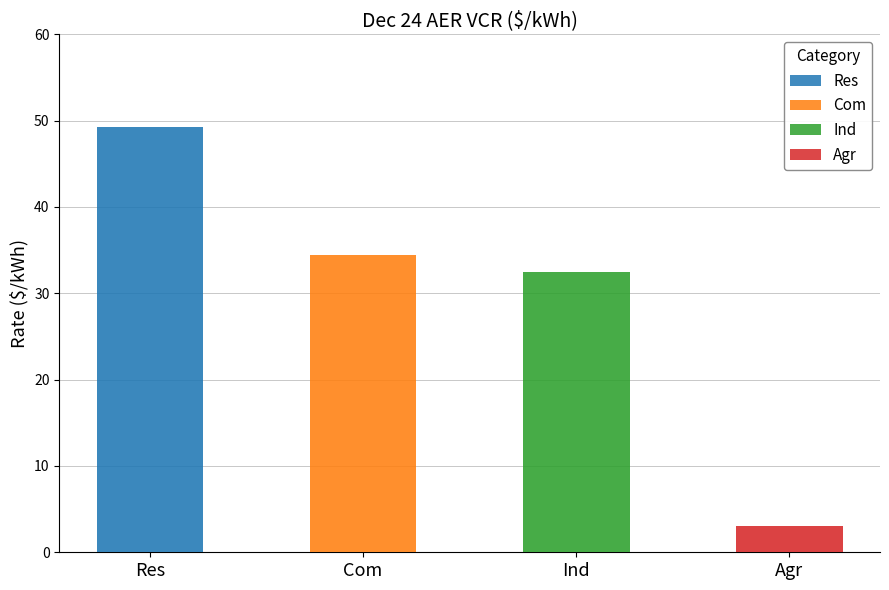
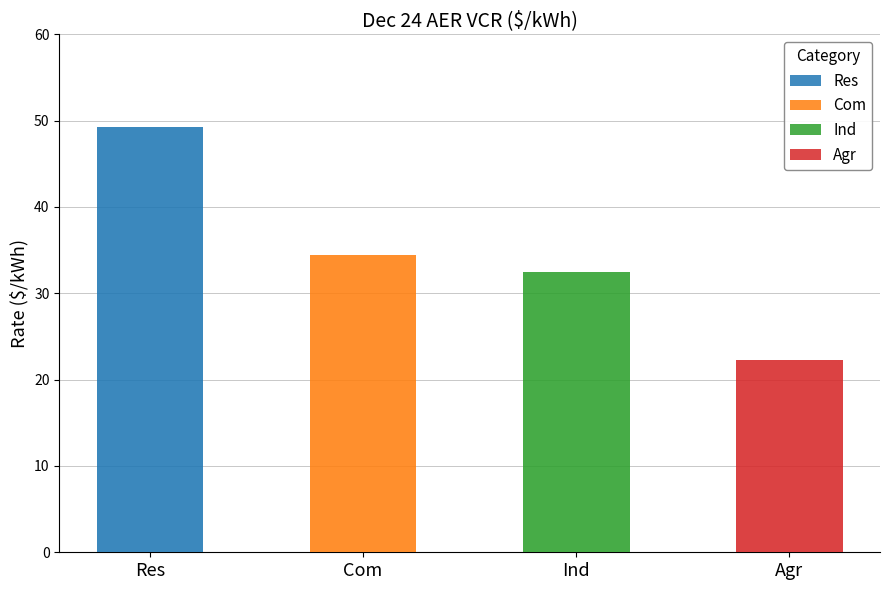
  {
    "Res": 49,
    "Com": 34,
    "Ind": 33,
-   "Agr": 3
+   "Agr": 22
  }
